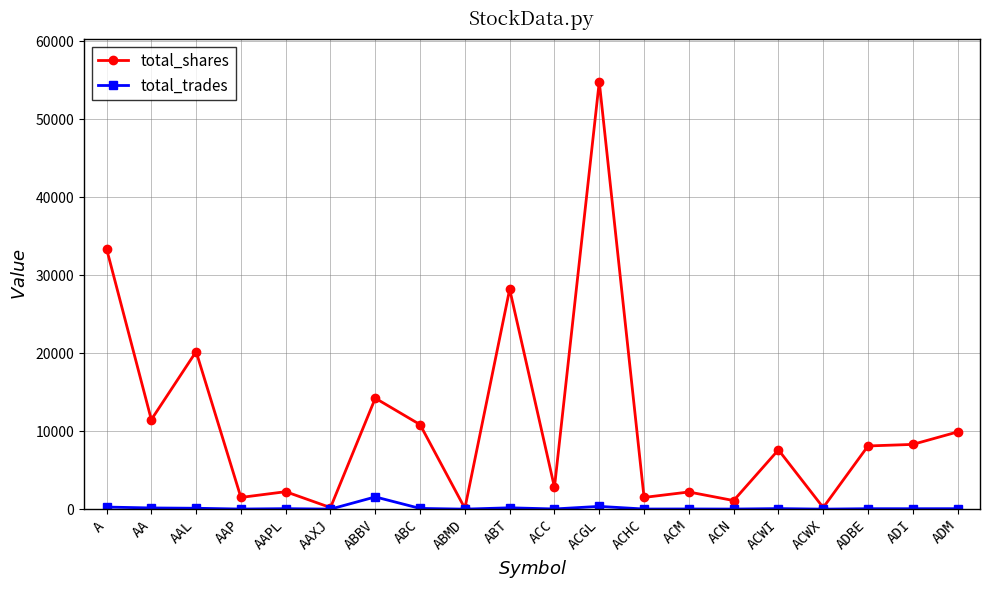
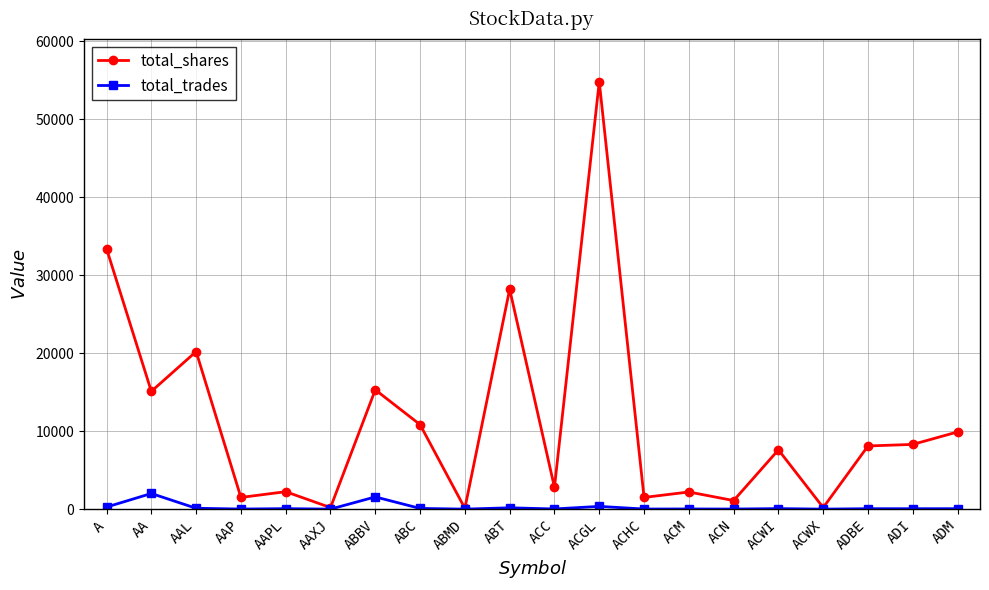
  {
    "total_shares": {
      "A": 33000,
-     "AA": 11000,
+     "AA": 15000,
      "AAL": 20000,
      "AAP": 2000,
      "AAPL": 2000,
-     "ABBV": 14000,
+     "ABBV": 15000,
      "ABC": 11000,
      "ABT": 28000,
      "ACC": 3000,
      "ACGL": 55000,
      "ACHC": 2000,
      "ACM": 2000,
      "ACN": 1000,
      "ACWI": 8000,
      "ADBE": 8000,
      "ADI": 8000,
      "ADM": 10000
    },
    "total_trades": {
      "A": 0,
-     "AA": 0,
+     "AA": 2000,
      "AAL": 0,
      "AAP": 0,
      "AAPL": 0,
      "ABBV": 2000,
      "ABC": 0,
      "ABT": 0,
      "ACC": 0,
      "ACGL": 0,
      "ACHC": 0,
      "ACM": 0,
      "ACN": 0,
      "ACWI": 0,
      "ADBE": 0,
      "ADI": 0,
      "ADM": 0
    }
  }
